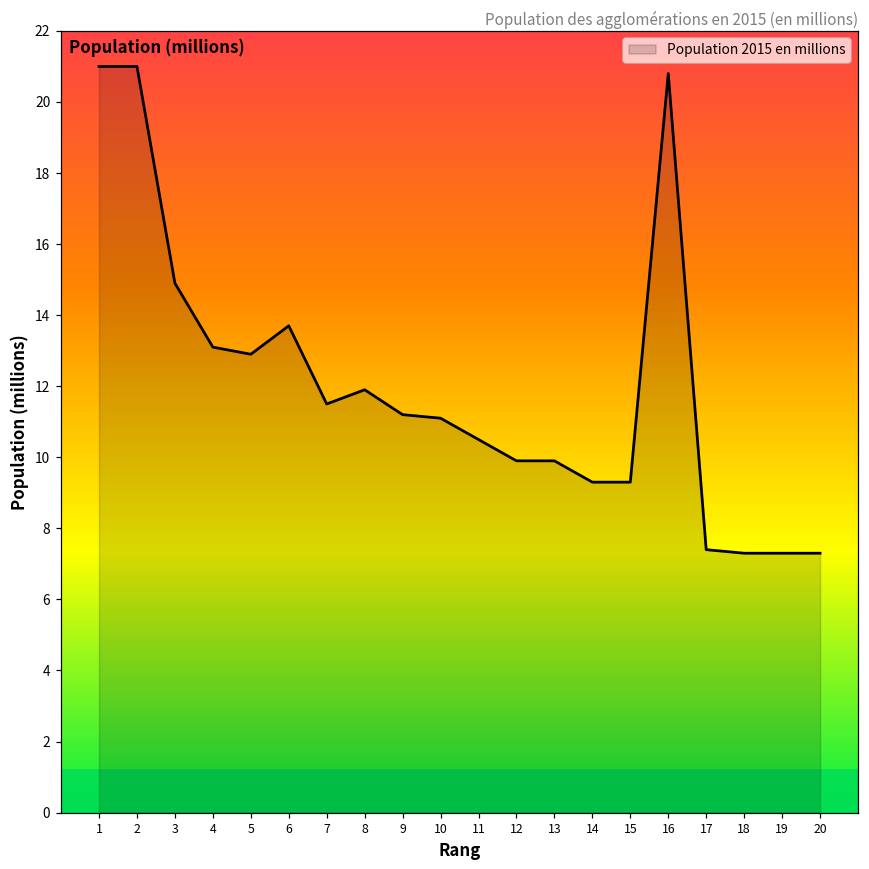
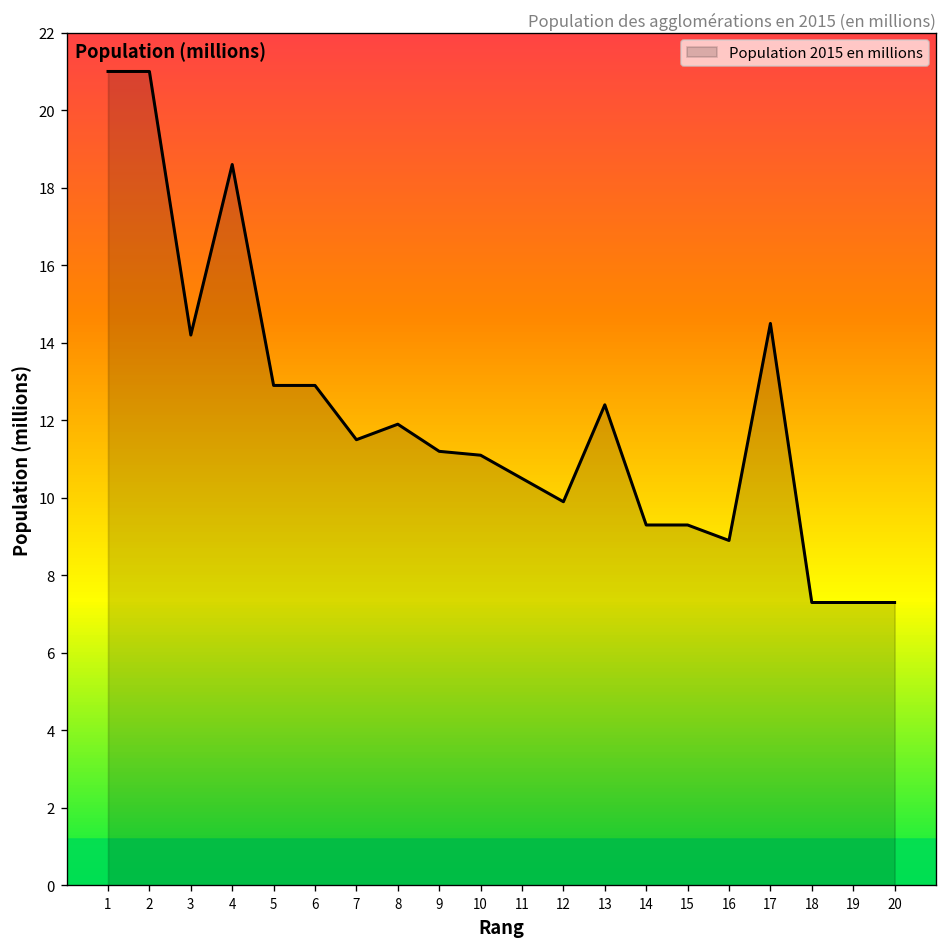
  {
    "1": 21.0,
    "2": 21.0,
-   "3": 14.9,
-   "4": 13.1,
+   "3": 14.2,
+   "4": 18.6,
    "5": 12.9,
-   "6": 13.7,
+   "6": 12.9,
    "7": 11.5,
    "8": 11.9,
    "9": 11.2,
    "10": 11.1,
    "11": 10.5,
    "12": 9.9,
-   "13": 9.9,
+   "13": 12.4,
    "14": 9.3,
    "15": 9.3,
-   "16": 20.8,
-   "17": 7.4,
+   "16": 8.9,
+   "17": 14.5,
    "18": 7.3,
    "19": 7.3,
    "20": 7.3
  }
